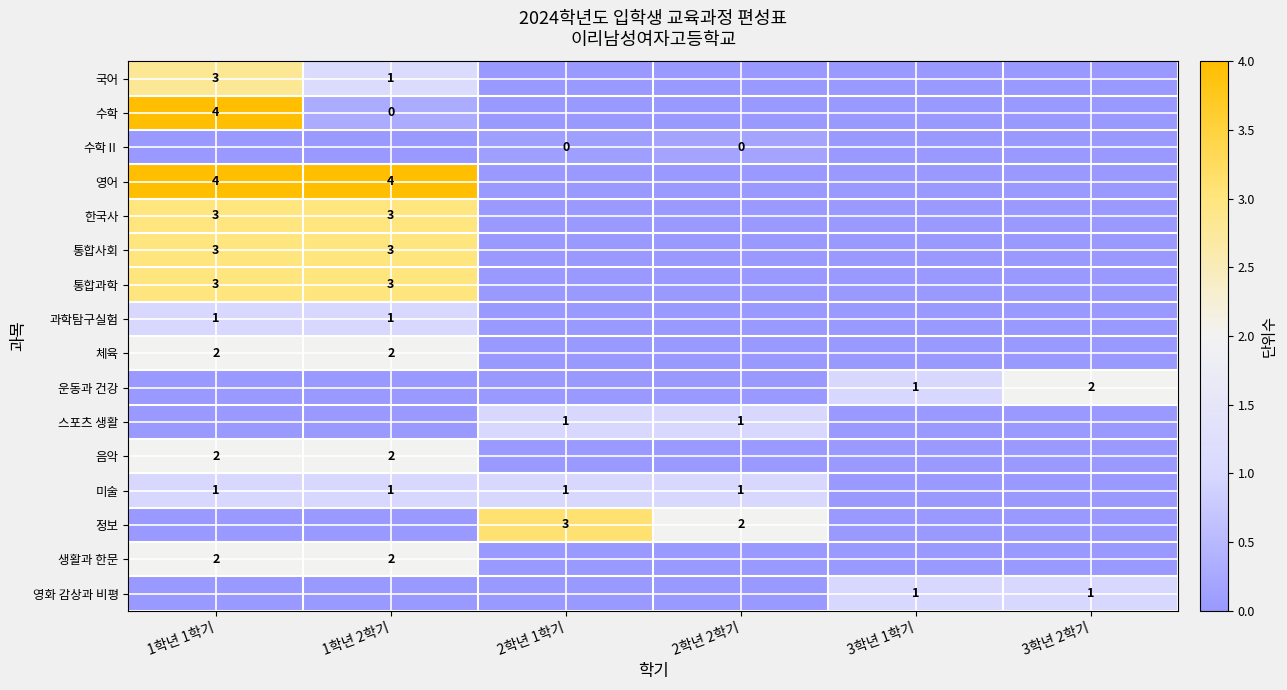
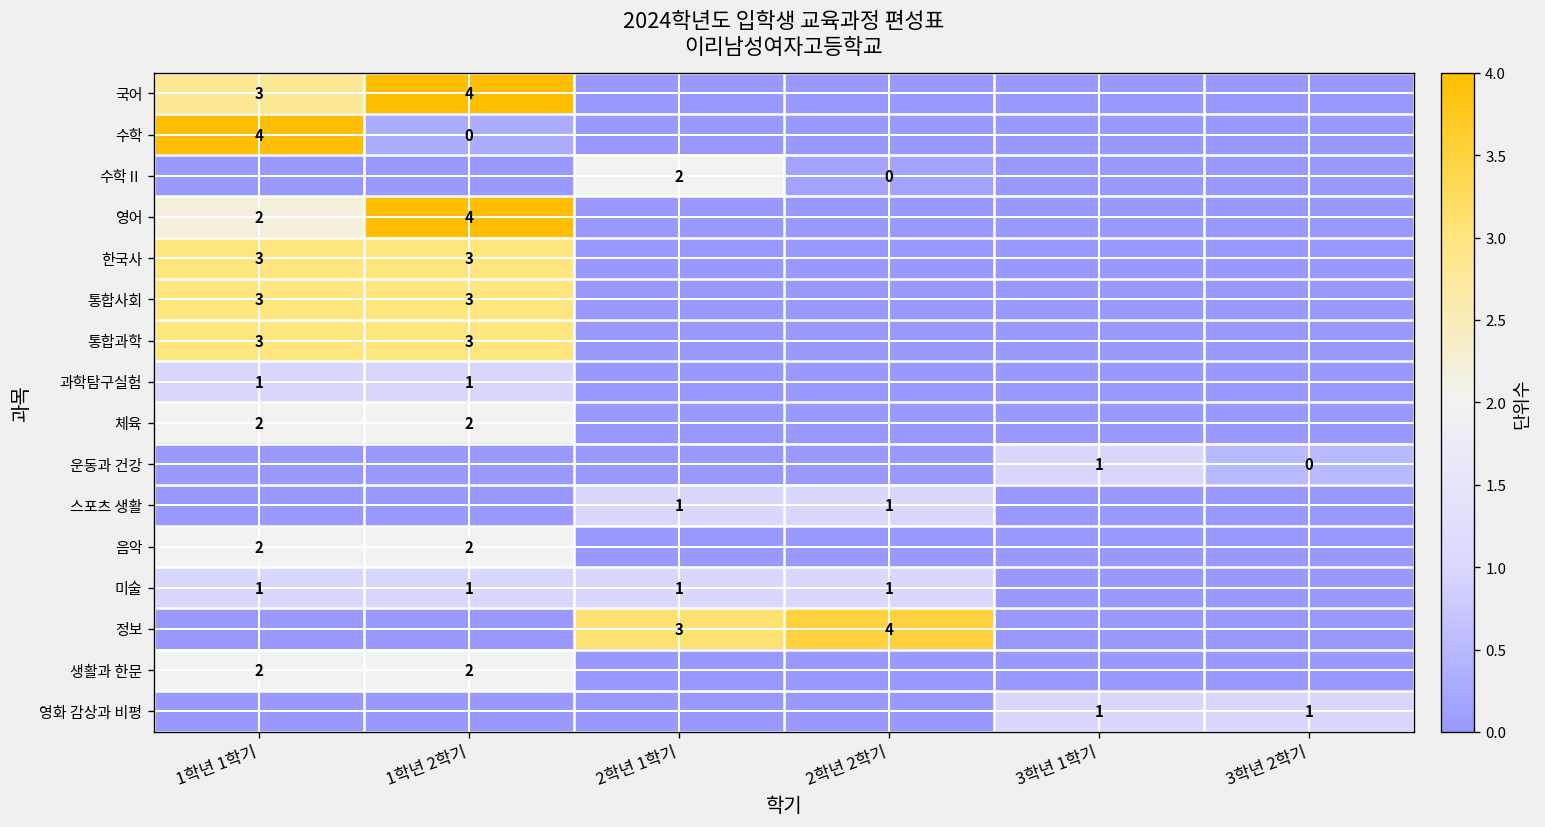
  {
    "국어": {
      "1학년 1학기": 3,
-     "1학년 2학기": 1
+     "1학년 2학기": 4
    },
    "수학": {
      "1학년 1학기": 4,
      "1학년 2학기": 0
    },
    "수학Ⅱ": {
-     "2학년 1학기": 0,
+     "2학년 1학기": 2,
      "2학년 2학기": 0
    },
    "영어": {
-     "1학년 1학기": 4,
+     "1학년 1학기": 2,
      "1학년 2학기": 4
    },
    "한국사": {
      "1학년 1학기": 3,
      "1학년 2학기": 3
    },
    "통합사회": {
      "1학년 1학기": 3,
      "1학년 2학기": 3
    },
    "통합과학": {
      "1학년 1학기": 3,
      "1학년 2학기": 3
    },
    "과학탐구실험": {
      "1학년 1학기": 1,
      "1학년 2학기": 1
    },
    "체육": {
      "1학년 1학기": 2,
      "1학년 2학기": 2
    },
    "운동과 건강": {
      "3학년 1학기": 1,
-     "3학년 2학기": 2
+     "3학년 2학기": 0
    },
    "스포츠 생활": {
      "2학년 1학기": 1,
      "2학년 2학기": 1
    },
    "음악": {
      "1학년 1학기": 2,
      "1학년 2학기": 2
    },
    "미술": {
      "1학년 1학기": 1,
      "1학년 2학기": 1,
      "2학년 1학기": 1,
      "2학년 2학기": 1
    },
    "정보": {
      "2학년 1학기": 3,
-     "2학년 2학기": 2
+     "2학년 2학기": 4
    },
    "생활과 한문": {
      "1학년 1학기": 2,
      "1학년 2학기": 2
    },
    "영화 감상과 비평": {
      "3학년 1학기": 1,
      "3학년 2학기": 1
    }
  }
